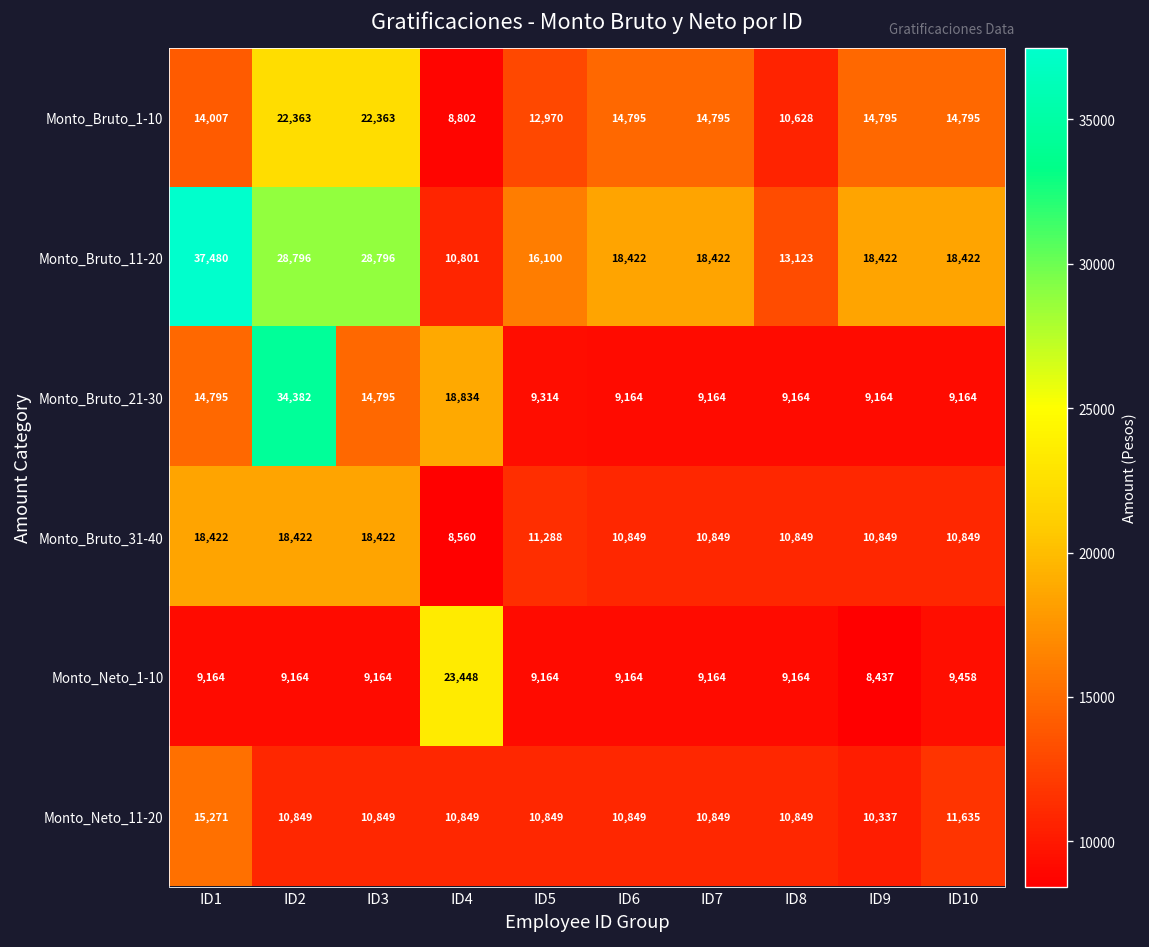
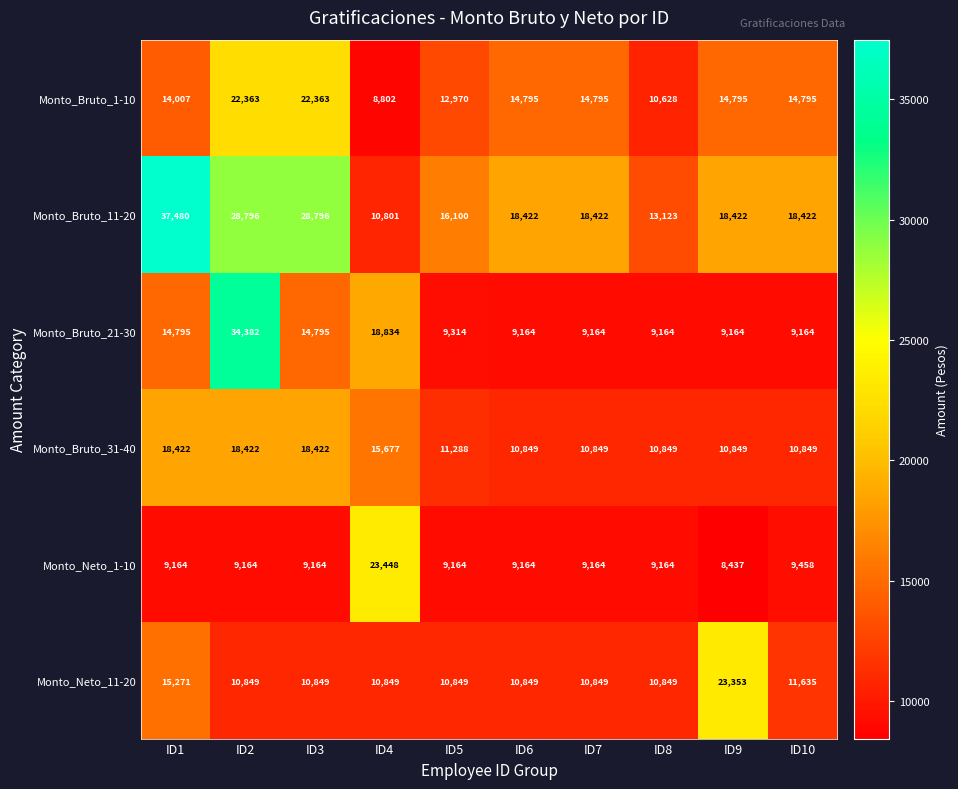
  {
    "Monto_Bruto_1-10": {
      "ID1": "14,007",
      "ID2": "22,363",
      "ID3": "22,363",
      "ID4": "8,802",
      "ID5": "12,970",
      "ID6": "14,795",
      "ID7": "14,795",
      "ID8": "10,628",
      "ID9": "14,795",
      "ID10": "14,795"
    },
    "Monto_Bruto_11-20": {
      "ID1": "37,480",
      "ID2": "28,796",
      "ID3": "28,796",
      "ID4": "10,801",
      "ID5": "16,100",
      "ID6": "18,422",
      "ID7": "18,422",
      "ID8": "13,123",
      "ID9": "18,422",
      "ID10": "18,422"
    },
    "Monto_Bruto_21-30": {
      "ID1": "14,795",
      "ID2": "34,382",
      "ID3": "14,795",
      "ID4": "18,834",
      "ID5": "9,314",
      "ID6": "9,164",
      "ID7": "9,164",
      "ID8": "9,164",
      "ID9": "9,164",
      "ID10": "9,164"
    },
    "Monto_Bruto_31-40": {
      "ID1": "18,422",
      "ID2": "18,422",
      "ID3": "18,422",
-     "ID4": "8,560",
+     "ID4": "15,677",
      "ID5": "11,288",
      "ID6": "10,849",
      "ID7": "10,849",
      "ID8": "10,849",
      "ID9": "10,849",
      "ID10": "10,849"
    },
    "Monto_Neto_1-10": {
      "ID1": "9,164",
      "ID2": "9,164",
      "ID3": "9,164",
      "ID4": "23,448",
      "ID5": "9,164",
      "ID6": "9,164",
      "ID7": "9,164",
      "ID8": "9,164",
      "ID9": "8,437",
      "ID10": "9,458"
    },
    "Monto_Neto_11-20": {
      "ID1": "15,271",
      "ID2": "10,849",
      "ID3": "10,849",
      "ID4": "10,849",
      "ID5": "10,849",
      "ID6": "10,849",
      "ID7": "10,849",
      "ID8": "10,849",
-     "ID9": "10,337",
+     "ID9": "23,353",
      "ID10": "11,635"
    }
  }
